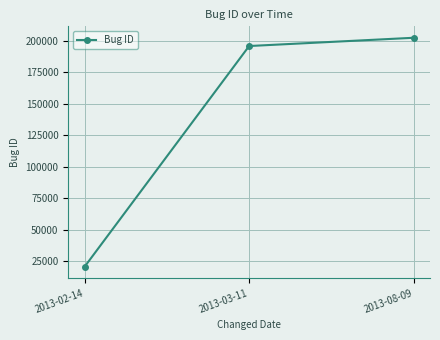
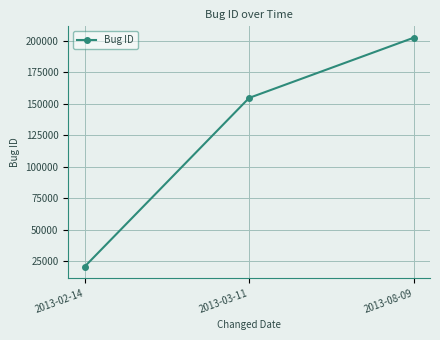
  {
    "2013-02-14": 21000,
-   "2013-03-11": 196000,
+   "2013-03-11": 155000,
    "2013-08-09": 202000
  }
